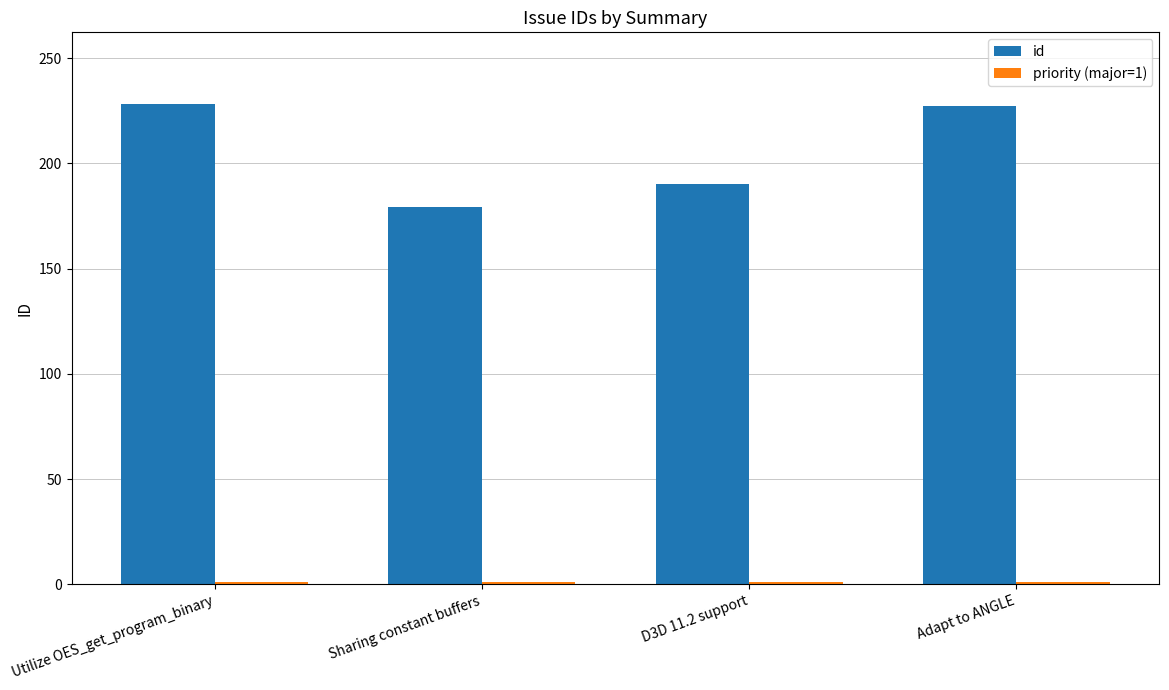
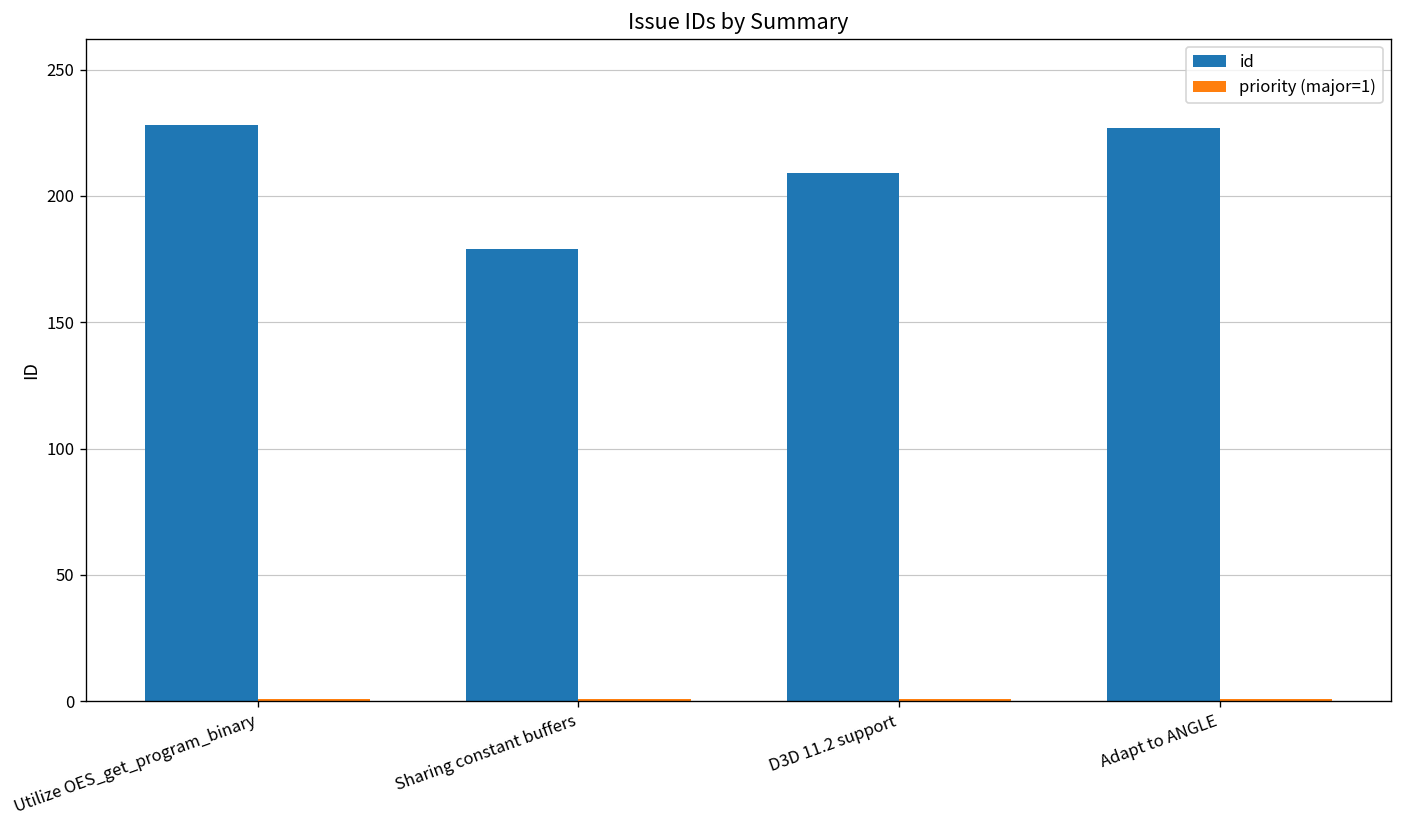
  {
    "id": {
      "Utilize OES_get_program_binary": 228,
      "Sharing constant buffers": 179,
-     "D3D 11.2 support": 190,
+     "D3D 11.2 support": 209,
      "Adapt to ANGLE": 227
    }
  }
